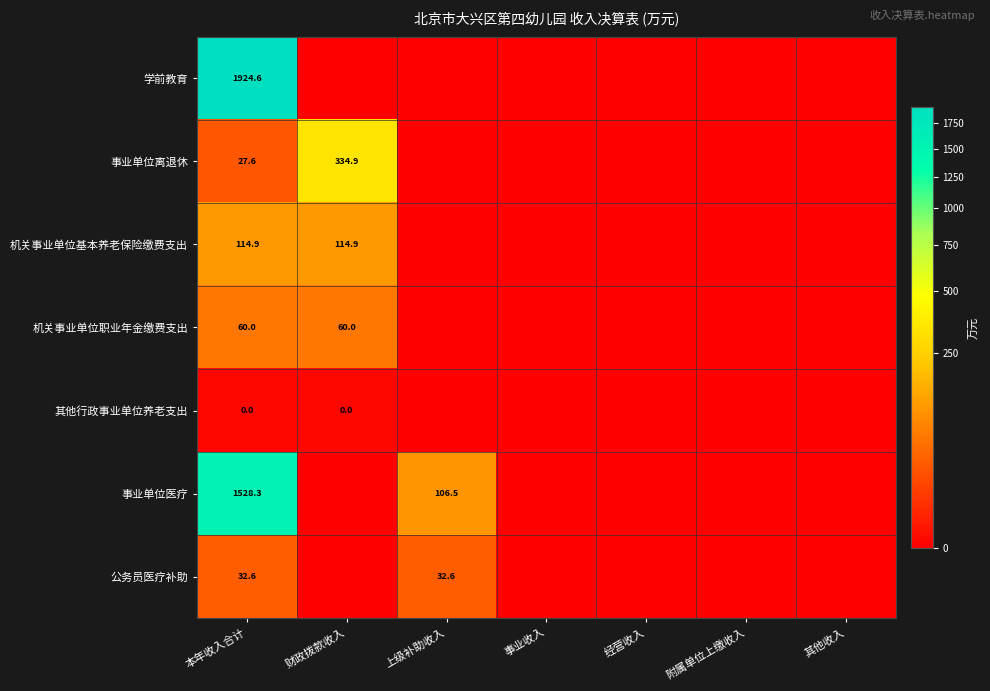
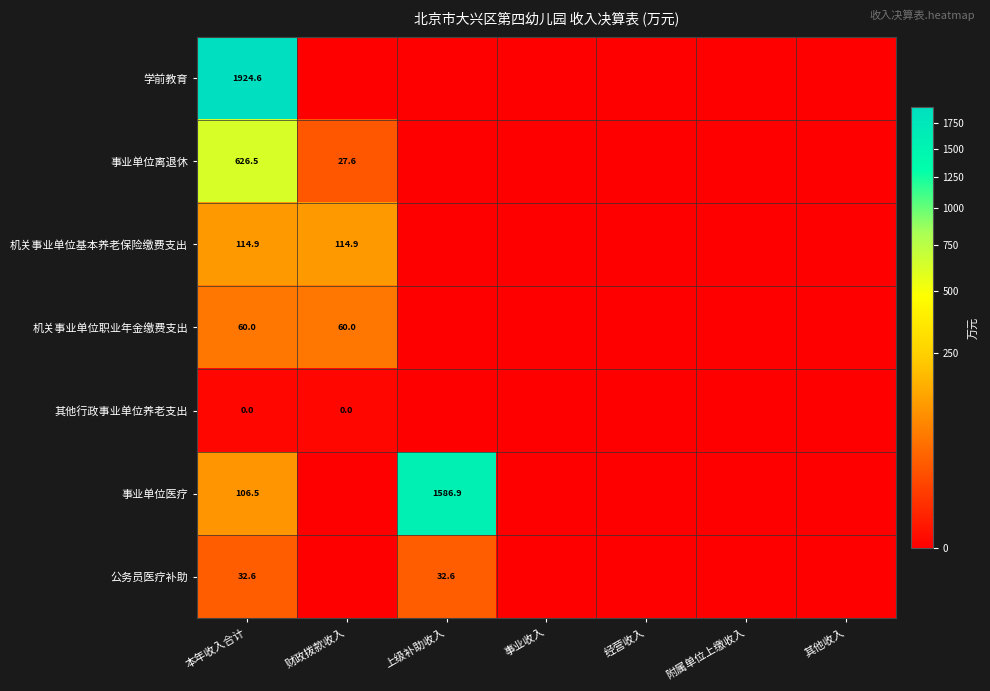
  {
    "学前教育": {
      "本年收入合计": 1924.6
    },
    "事业单位离退休": {
-     "本年收入合计": 27.6,
-     "财政拨款收入": 334.9
+     "本年收入合计": 626.5,
+     "财政拨款收入": 27.6
    },
    "机关事业单位基本养老保险缴费支出": {
      "本年收入合计": 114.9,
      "财政拨款收入": 114.9
    },
    "机关事业单位职业年金缴费支出": {
      "本年收入合计": 60.0,
      "财政拨款收入": 60.0
    },
    "其他行政事业单位养老支出": {
      "本年收入合计": 0.0,
      "财政拨款收入": 0.0
    },
    "事业单位医疗": {
-     "本年收入合计": 1528.3,
-     "上级补助收入": 106.5
+     "本年收入合计": 106.5,
+     "上级补助收入": 1586.9
    },
    "公务员医疗补助": {
      "本年收入合计": 32.6,
      "上级补助收入": 32.6
    }
  }
